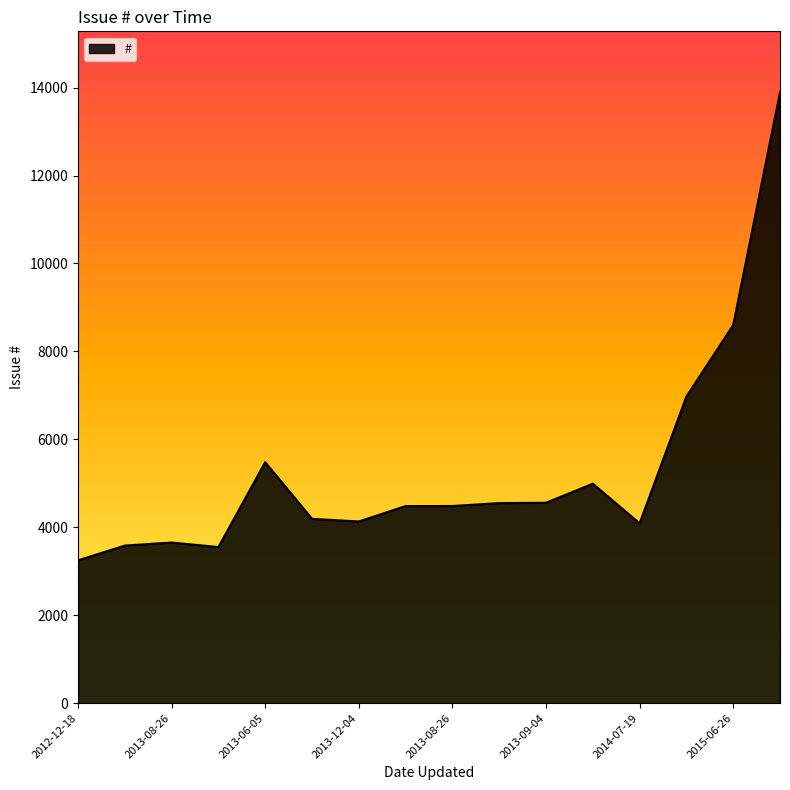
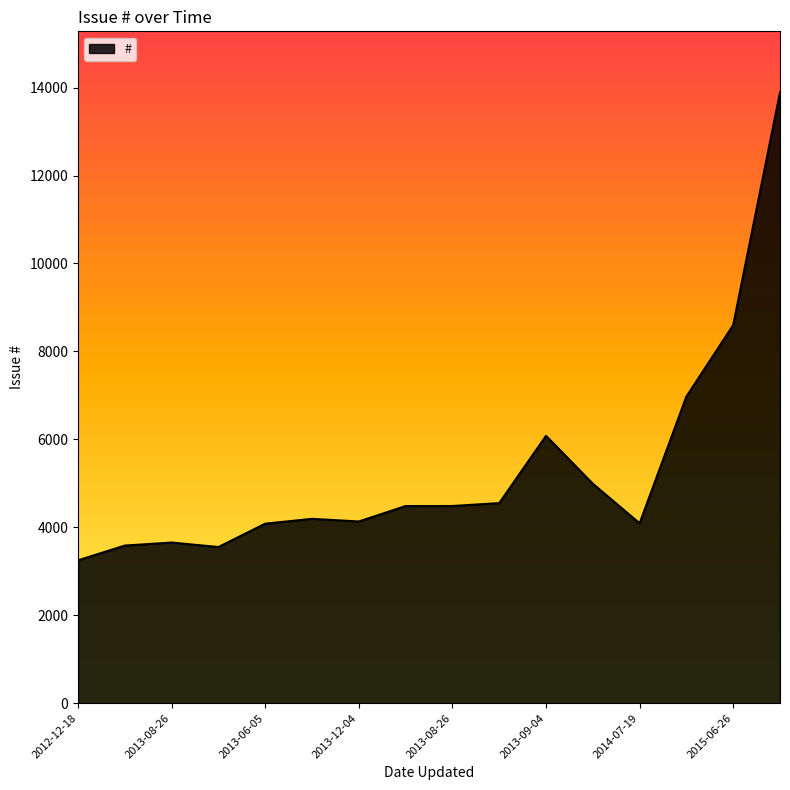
  {
    "2012-12-18": 3200,
-   "2013-06-05": 5500,
+   "2013-06-05": 4100,
    "2013-12-04": 4100,
-   "2013-09-04": 4600,
+   "2013-09-04": 6100,
    "2014-07-19": 4100,
    "2015-06-26": 8600
  }
